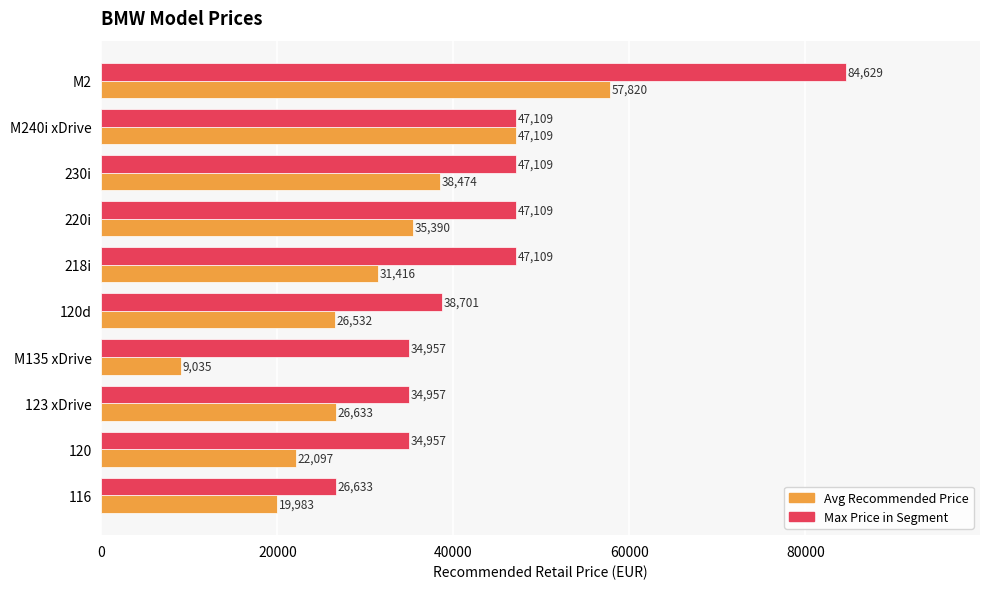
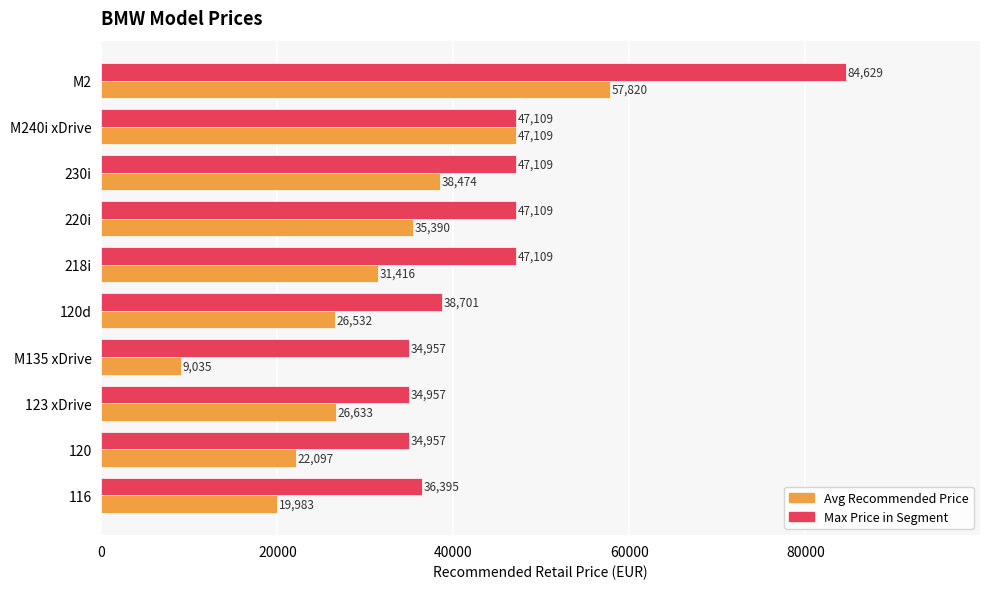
  {
    "Avg Recommended Price": {
      "M2": "57,820",
      "M240i xDrive": "47,109",
      "230i": "38,474",
      "220i": "35,390",
      "218i": "31,416",
      "120d": "26,532",
      "M135 xDrive": "9,035",
      "123 xDrive": "26,633",
      "120": "22,097",
      "116": "19,983"
    },
    "Max Price in Segment": {
      "M2": "84,629",
      "M240i xDrive": "47,109",
      "230i": "47,109",
      "220i": "47,109",
      "218i": "47,109",
      "120d": "38,701",
      "M135 xDrive": "34,957",
      "123 xDrive": "34,957",
      "120": "34,957",
-     "116": "26,633"
+     "116": "36,395"
    }
  }
